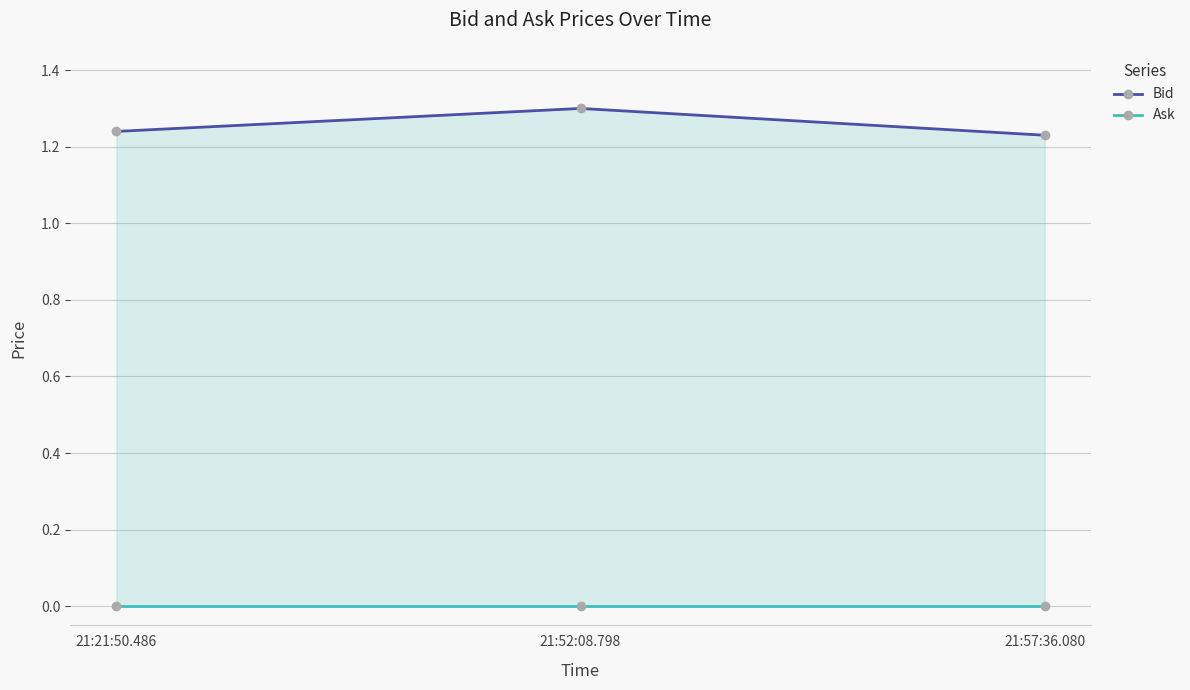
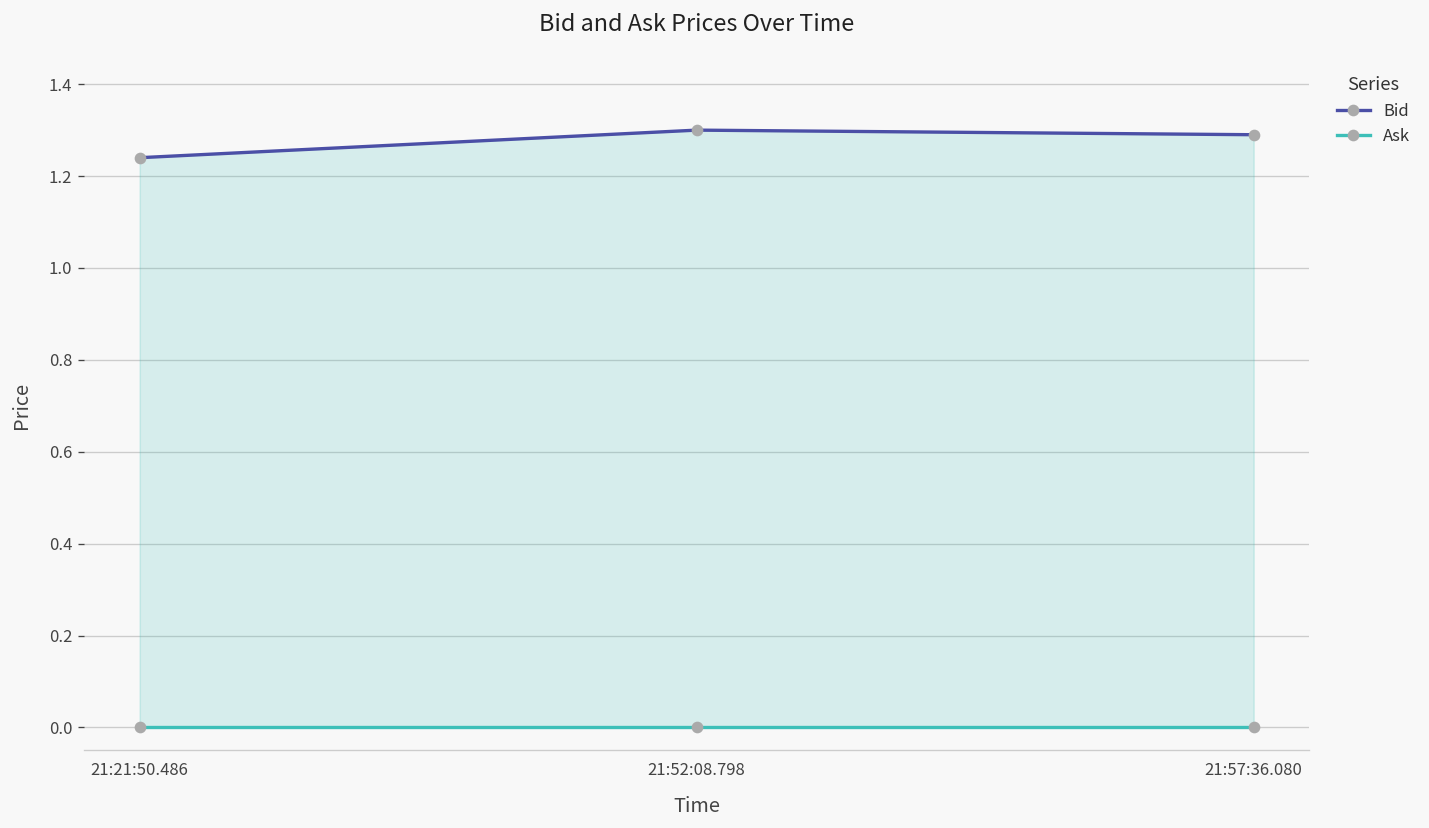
  {
    "Bid": {
      "21:21:50.486": 1.24,
      "21:52:08.798": 1.30,
-     "21:57:36.080": 1.23
+     "21:57:36.080": 1.29
    },
    "Ask": {
      "21:21:50.486": 0.00,
      "21:52:08.798": 0.00,
      "21:57:36.080": 0.00
    }
  }
